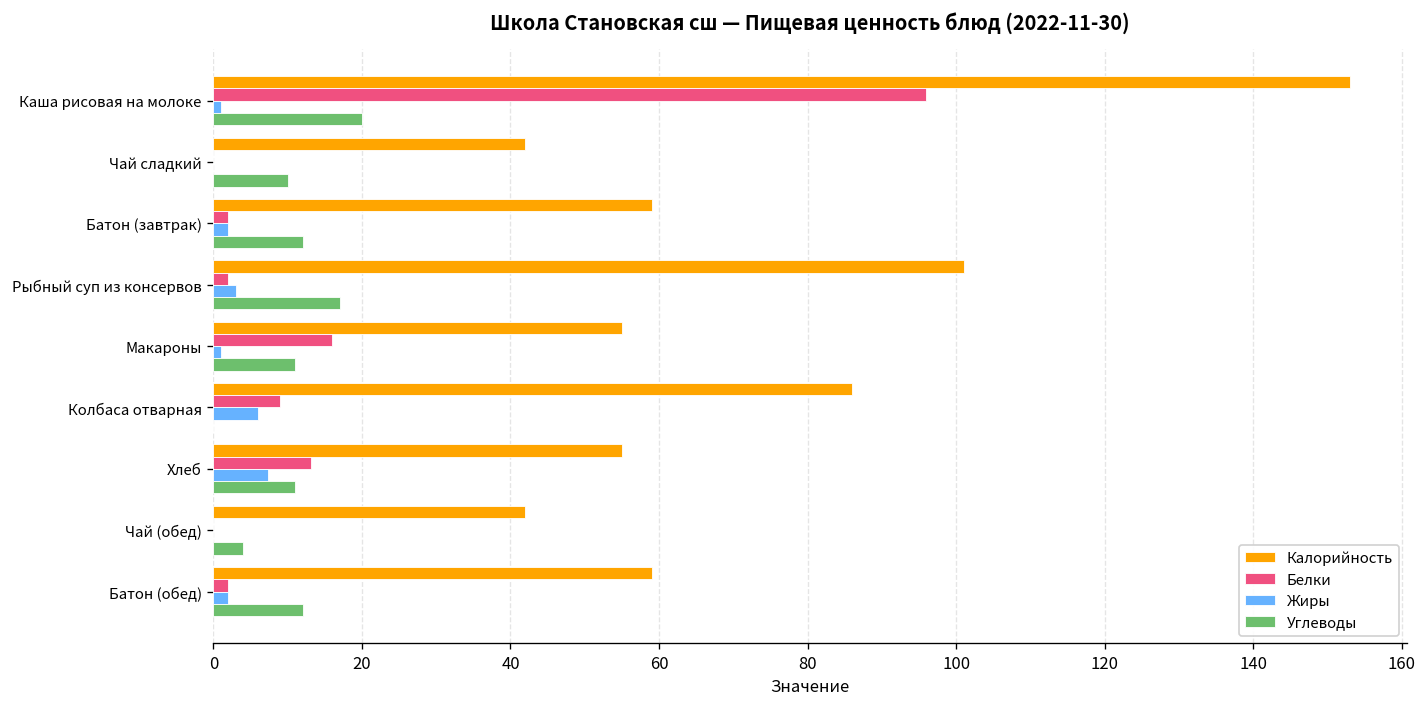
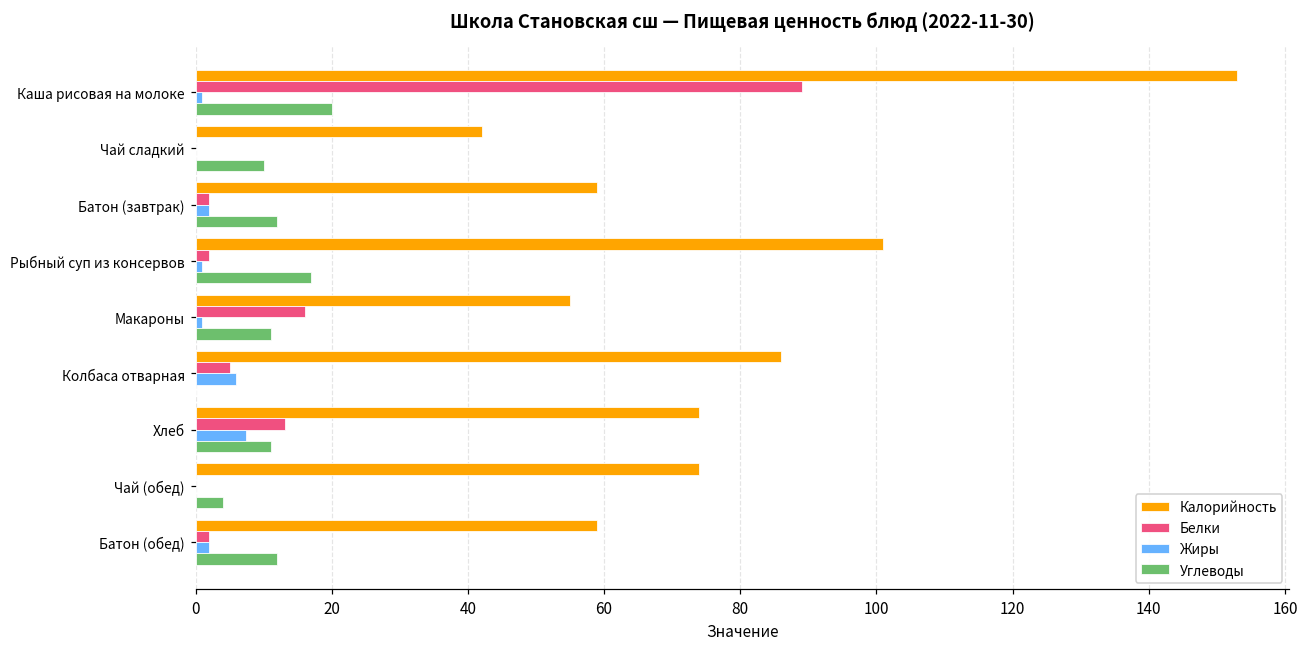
  {
    "Калорийность": {
      "Каша рисовая на молоке": 153,
      "Чай сладкий": 42,
      "Батон (завтрак)": 59,
      "Рыбный суп из консервов": 101,
      "Макароны": 55,
      "Колбаса отварная": 86,
-     "Хлеб": 55,
-     "Чай (обед)": 42,
+     "Хлеб": 74,
+     "Чай (обед)": 74,
      "Батон (обед)": 59
    },
    "Белки": {
-     "Каша рисовая на молоке": 96,
+     "Каша рисовая на молоке": 89,
      "Чай сладкий": 0,
      "Батон (завтрак)": 2,
      "Рыбный суп из консервов": 2,
      "Макароны": 16,
-     "Колбаса отварная": 9,
+     "Колбаса отварная": 5,
      "Хлеб": 13,
      "Чай (обед)": 0,
      "Батон (обед)": 2
    },
    "Жиры": {
      "Каша рисовая на молоке": 1,
      "Чай сладкий": 0,
      "Батон (завтрак)": 2,
-     "Рыбный суп из консервов": 3,
+     "Рыбный суп из консервов": 1,
      "Макароны": 1,
      "Колбаса отварная": 6,
      "Хлеб": 7,
      "Чай (обед)": 0,
      "Батон (обед)": 2
    },
    "Углеводы": {
      "Каша рисовая на молоке": 20,
      "Чай сладкий": 10,
      "Батон (завтрак)": 12,
      "Рыбный суп из консервов": 17,
      "Макароны": 11,
      "Колбаса отварная": 0,
      "Хлеб": 11,
      "Чай (обед)": 4,
      "Батон (обед)": 12
    }
  }
